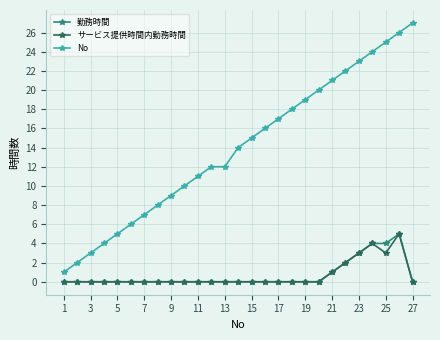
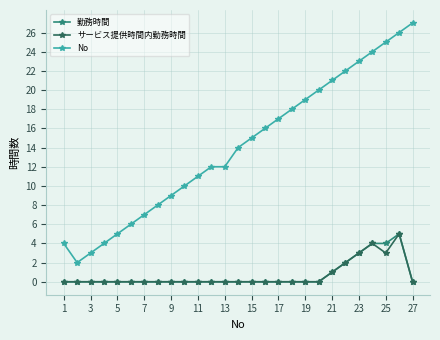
  {
    "No": {
-     "1": 1,
+     "1": 4,
      "3": 3,
      "5": 5,
      "7": 7,
      "9": 9,
      "11": 11,
      "13": 12,
      "15": 15,
      "17": 17,
      "19": 19,
      "21": 21,
      "23": 23,
      "25": 25,
      "27": 27
    }
  }
